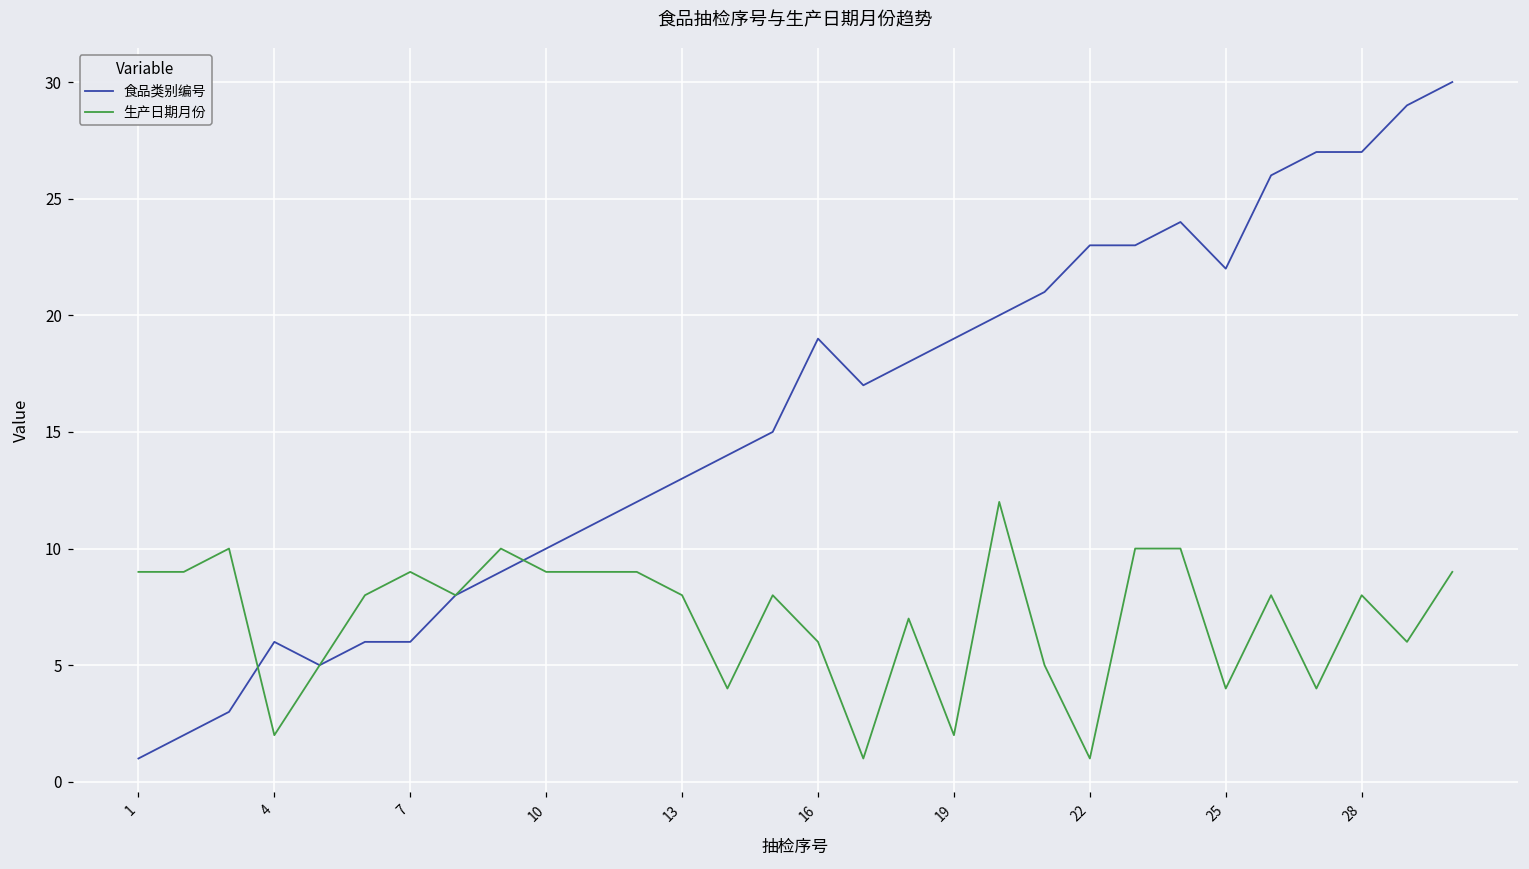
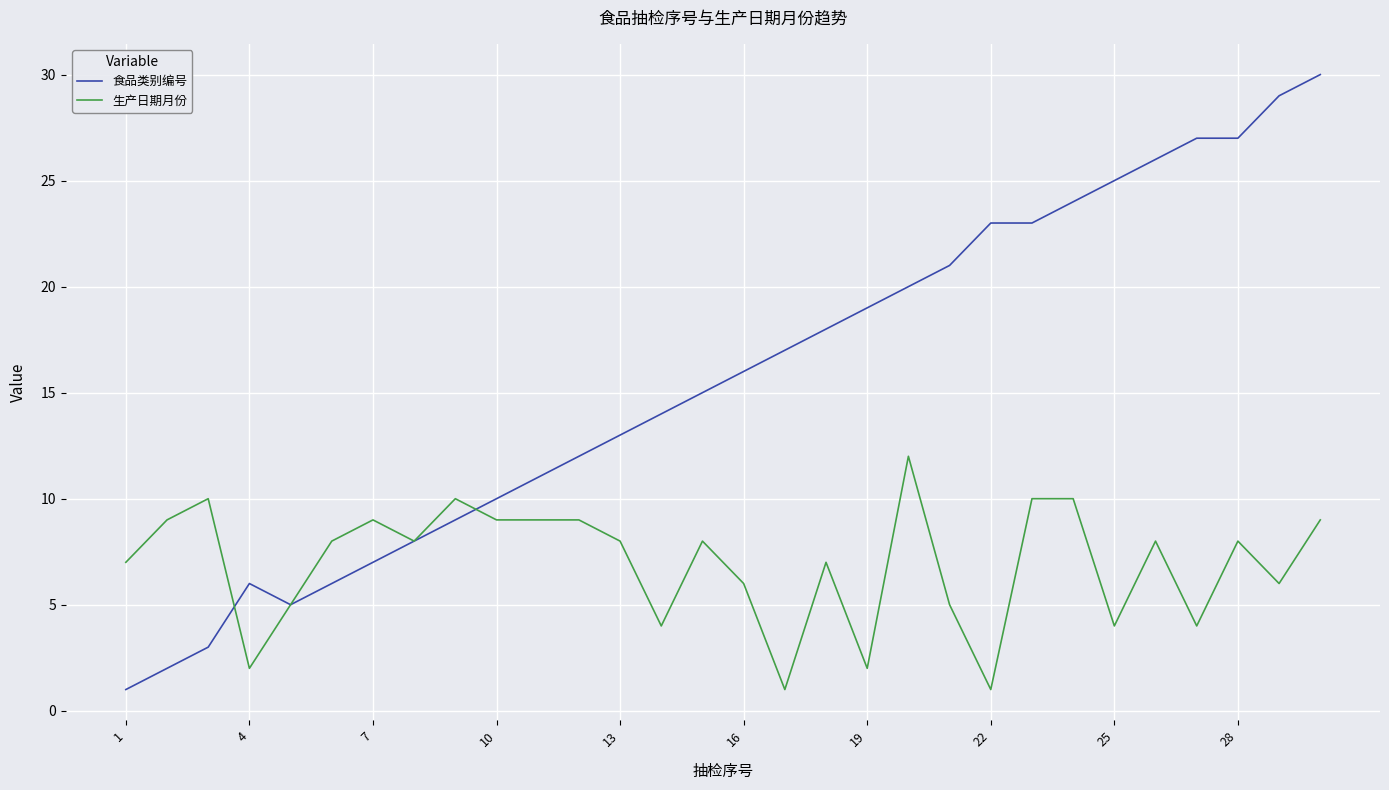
  {
    "食品类别编号": {
      "1": 1,
      "4": 6,
-     "7": 6,
+     "7": 7,
      "10": 10,
      "13": 13,
-     "16": 19,
+     "16": 16,
      "19": 19,
      "22": 23,
-     "25": 22,
+     "25": 25,
      "28": 27
    },
    "生产日期月份": {
-     "1": 9,
+     "1": 7,
      "4": 2,
      "7": 9,
      "10": 9,
      "13": 8,
      "16": 6,
      "19": 2,
      "22": 1,
      "25": 4,
      "28": 8
    }
  }
